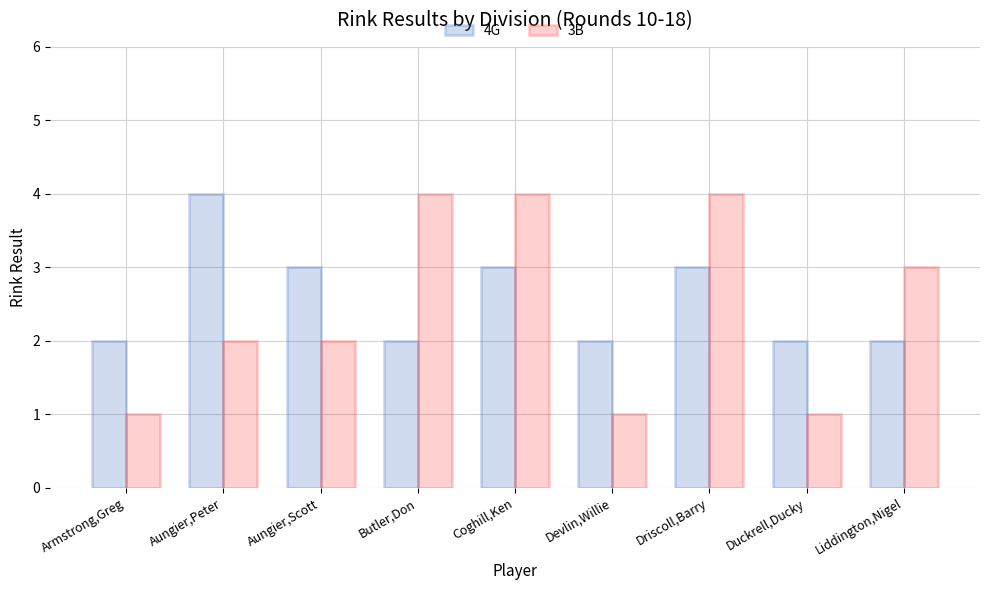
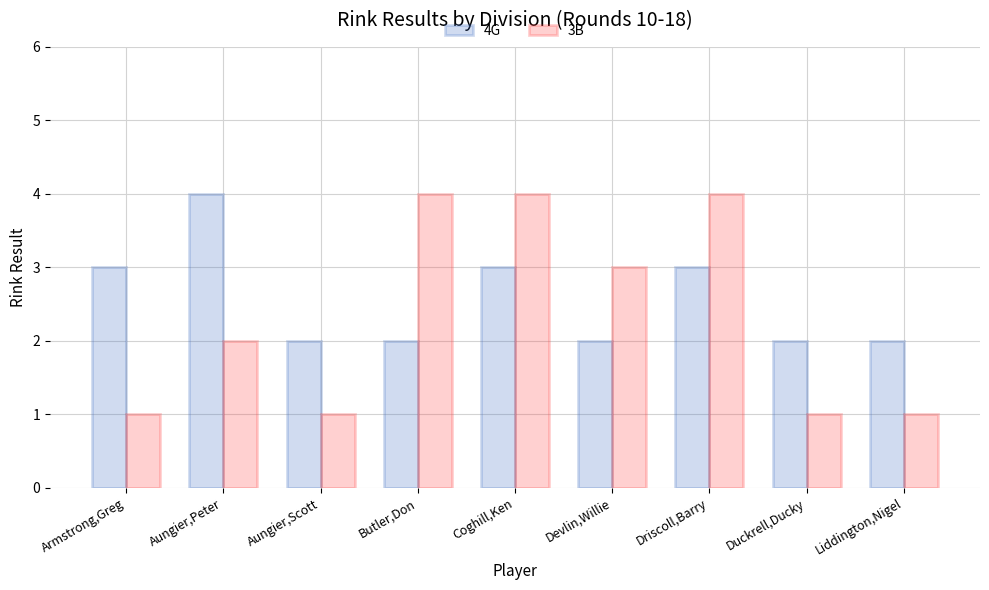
  {
    "4G": {
-     "Armstrong,Greg": 2,
+     "Armstrong,Greg": 3,
      "Aungier,Peter": 4,
-     "Aungier,Scott": 3,
+     "Aungier,Scott": 2,
      "Butler,Don": 2,
      "Coghill,Ken": 3,
      "Devlin,Willie": 2,
      "Driscoll,Barry": 3,
      "Duckrell,Ducky": 2,
      "Liddington,Nigel": 2
    },
    "3B": {
      "Armstrong,Greg": 1,
      "Aungier,Peter": 2,
-     "Aungier,Scott": 2,
+     "Aungier,Scott": 1,
      "Butler,Don": 4,
      "Coghill,Ken": 4,
-     "Devlin,Willie": 1,
+     "Devlin,Willie": 3,
      "Driscoll,Barry": 4,
      "Duckrell,Ducky": 1,
-     "Liddington,Nigel": 3
+     "Liddington,Nigel": 1
    }
  }
